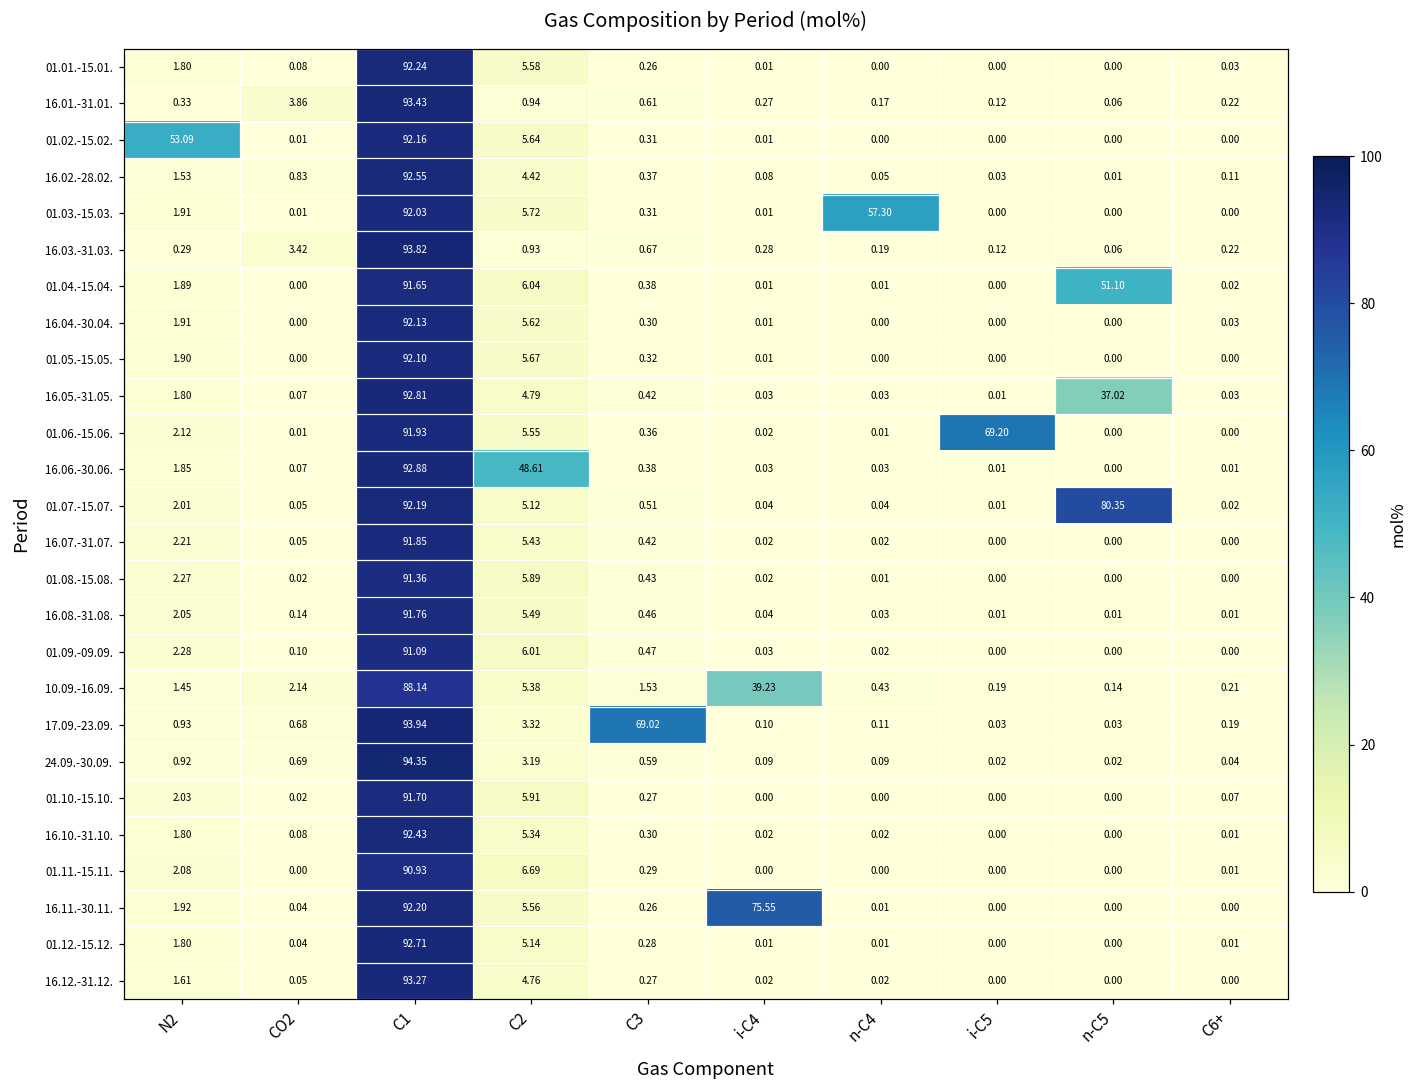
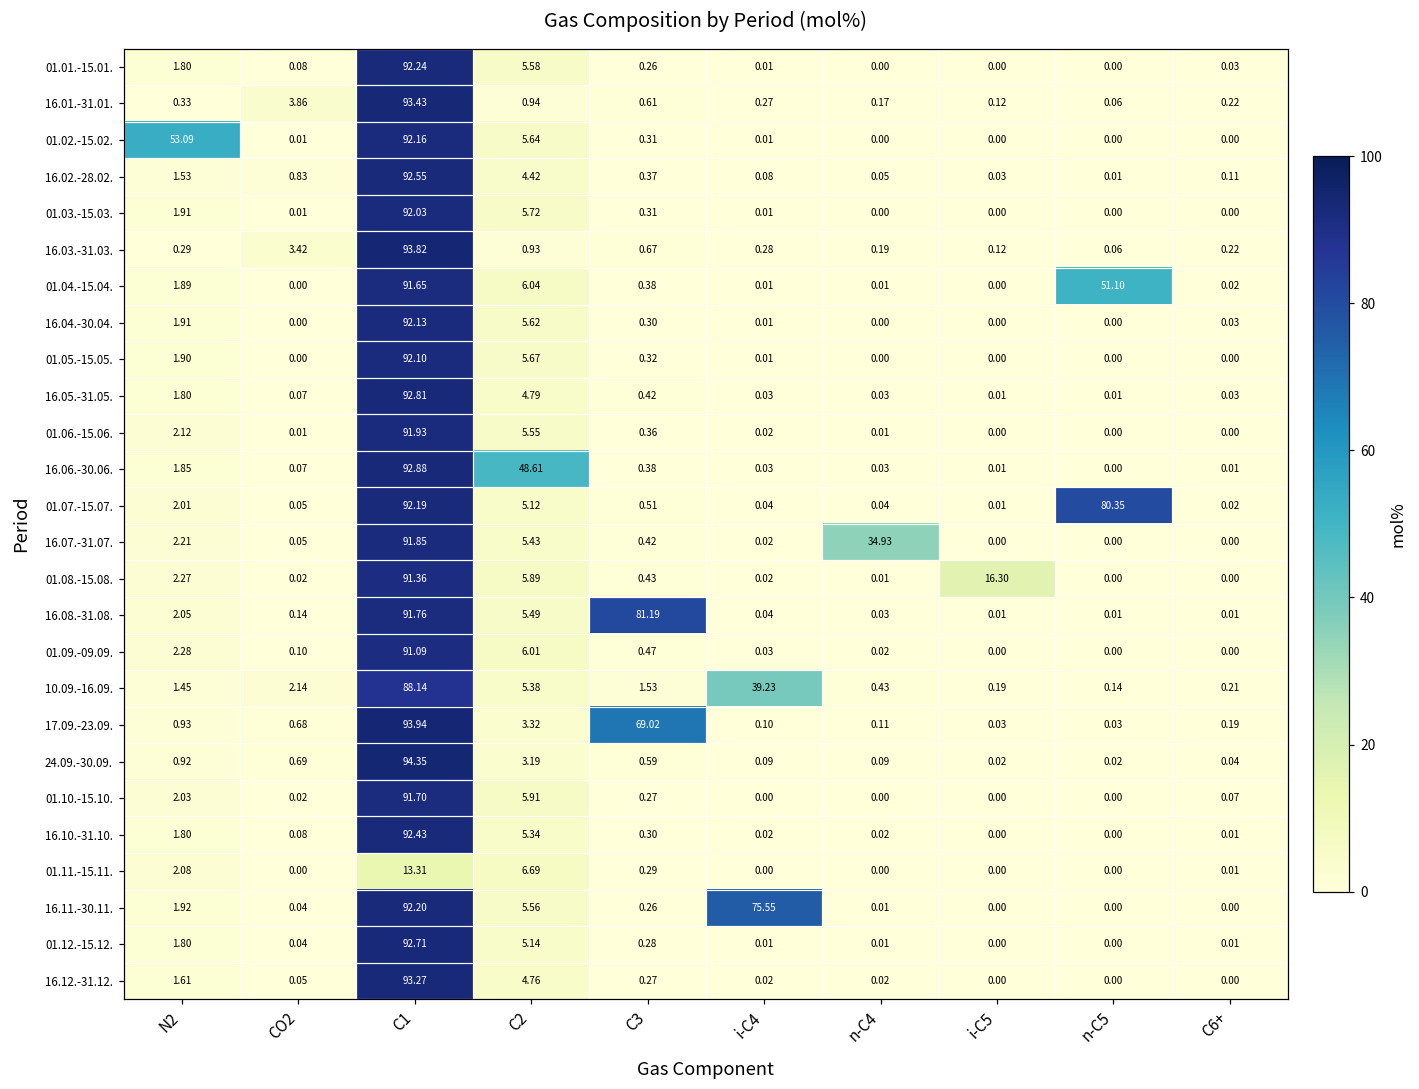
  {
    "01.03.-15.03.": {
      "N2": 1.91,
      "CO2": 0.01,
      "C1": 92.03,
      "C2": 5.72,
      "C3": 0.31,
      "i-C4": 0.01,
-     "n-C4": 57.30,
+     "n-C4": 0.00,
      "i-C5": 0.00,
      "n-C5": 0.00,
      "C6+": 0.00
    },
    "16.05.-31.05.": {
      "N2": 1.80,
      "CO2": 0.07,
      "C1": 92.81,
      "C2": 4.79,
      "C3": 0.42,
      "i-C4": 0.03,
      "n-C4": 0.03,
      "i-C5": 0.01,
-     "n-C5": 37.02,
+     "n-C5": 0.01,
      "C6+": 0.03
    },
    "01.06.-15.06.": {
      "N2": 2.12,
      "CO2": 0.01,
      "C1": 91.93,
      "C2": 5.55,
      "C3": 0.36,
      "i-C4": 0.02,
      "n-C4": 0.01,
-     "i-C5": 69.20,
+     "i-C5": 0.00,
      "n-C5": 0.00,
      "C6+": 0.00
    },
    "16.07.-31.07.": {
      "N2": 2.21,
      "CO2": 0.05,
      "C1": 91.85,
      "C2": 5.43,
      "C3": 0.42,
      "i-C4": 0.02,
-     "n-C4": 0.02,
+     "n-C4": 34.93,
      "i-C5": 0.00,
      "n-C5": 0.00,
      "C6+": 0.00
    },
    "01.08.-15.08.": {
      "N2": 2.27,
      "CO2": 0.02,
      "C1": 91.36,
      "C2": 5.89,
      "C3": 0.43,
      "i-C4": 0.02,
      "n-C4": 0.01,
-     "i-C5": 0.00,
+     "i-C5": 16.30,
      "n-C5": 0.00,
      "C6+": 0.00
    },
    "16.08.-31.08.": {
      "N2": 2.05,
      "CO2": 0.14,
      "C1": 91.76,
      "C2": 5.49,
-     "C3": 0.46,
+     "C3": 81.19,
      "i-C4": 0.04,
      "n-C4": 0.03,
      "i-C5": 0.01,
      "n-C5": 0.01,
      "C6+": 0.01
    },
    "01.11.-15.11.": {
      "N2": 2.08,
      "CO2": 0.00,
-     "C1": 90.93,
+     "C1": 13.31,
      "C2": 6.69,
      "C3": 0.29,
      "i-C4": 0.00,
      "n-C4": 0.00,
      "i-C5": 0.00,
      "n-C5": 0.00,
      "C6+": 0.01
    }
  }
